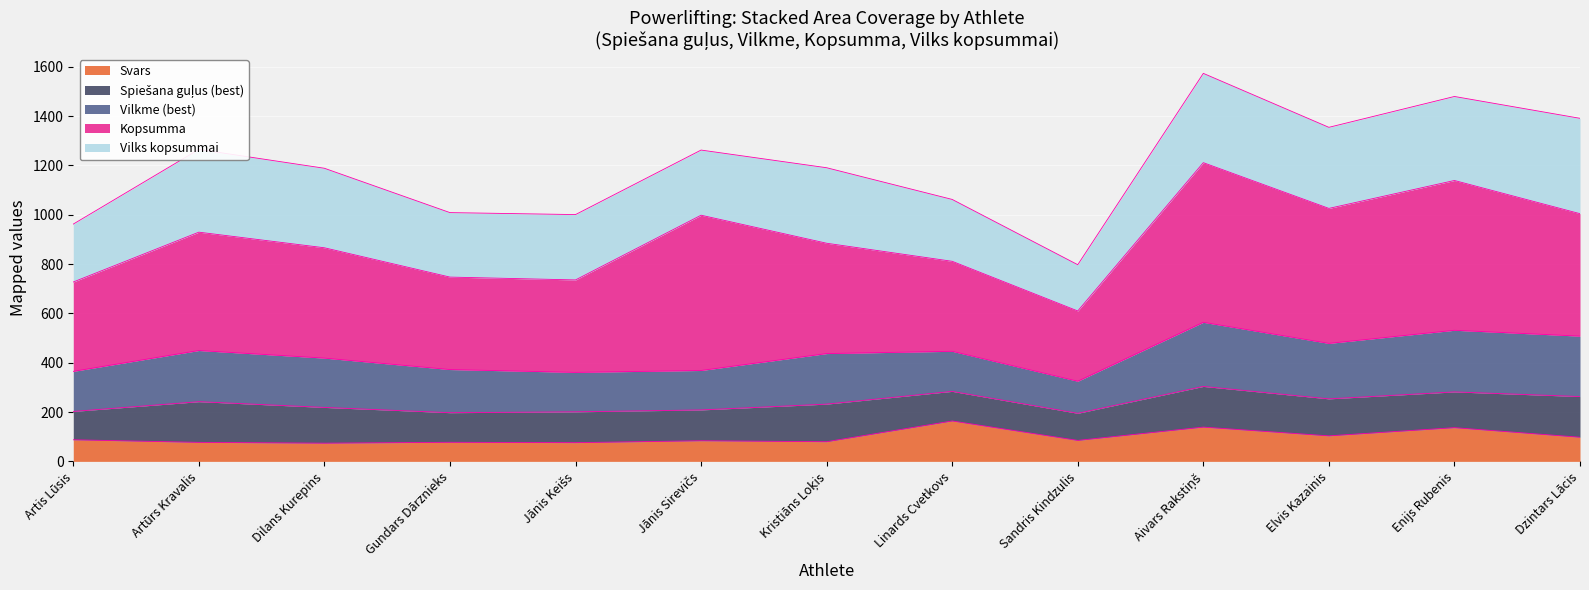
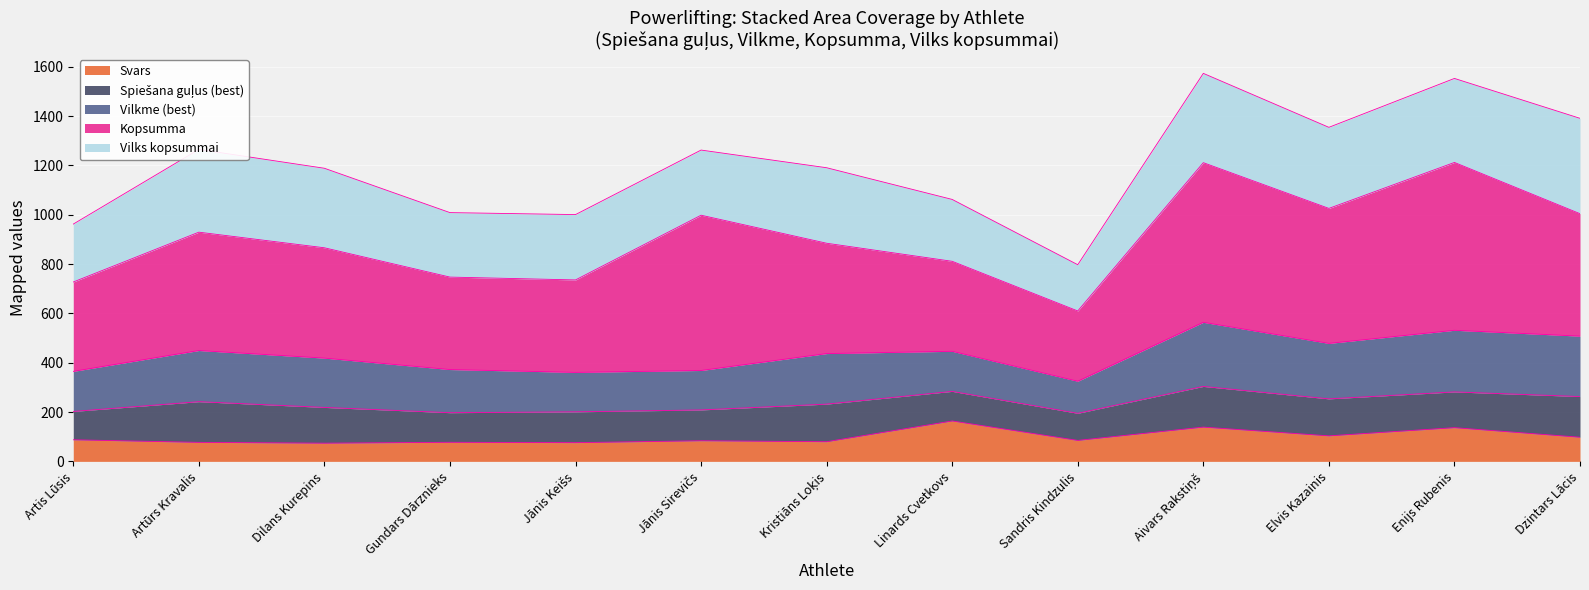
  {
    "Svars": {
      "Artis Lūsis": 90,
      "Artūrs Kravalis": 80,
      "Dilans Kurepins": 70,
      "Gundars Dārznieks": 80,
      "Jānis Keišs": 80,
      "Jānis Sirevičs": 80,
      "Kristiāns Loķis": 80,
      "Linards Cvetkovs": 160,
      "Sandris Kindzulis": 90,
      "Aivars Rakstiņš": 140,
      "Elvis Kazainis": 100,
      "Enijs Rubenis": 140,
      "Dzintars Lācis": 100
    },
    "Kopsumma": {
      "Artis Lūsis": 360,
      "Artūrs Kravalis": 480,
      "Dilans Kurepins": 450,
      "Gundars Dārznieks": 380,
      "Jānis Keišs": 380,
      "Jānis Sirevičs": 630,
      "Kristiāns Loķis": 450,
      "Linards Cvetkovs": 370,
      "Sandris Kindzulis": 290,
      "Aivars Rakstiņš": 650,
      "Elvis Kazainis": 550,
-     "Enijs Rubenis": 610,
+     "Enijs Rubenis": 680,
      "Dzintars Lācis": 500
    },
    "Vilks kopsummai": {
      "Artis Lūsis": 230,
      "Dilans Kurepins": 320,
      "Gundars Dārznieks": 260,
      "Jānis Keišs": 270,
      "Jānis Sirevičs": 260,
      "Kristiāns Loķis": 310,
      "Linards Cvetkovs": 250,
      "Sandris Kindzulis": 190,
      "Aivars Rakstiņš": 360,
      "Elvis Kazainis": 330,
      "Enijs Rubenis": 340,
      "Dzintars Lācis": 390
    }
  }
